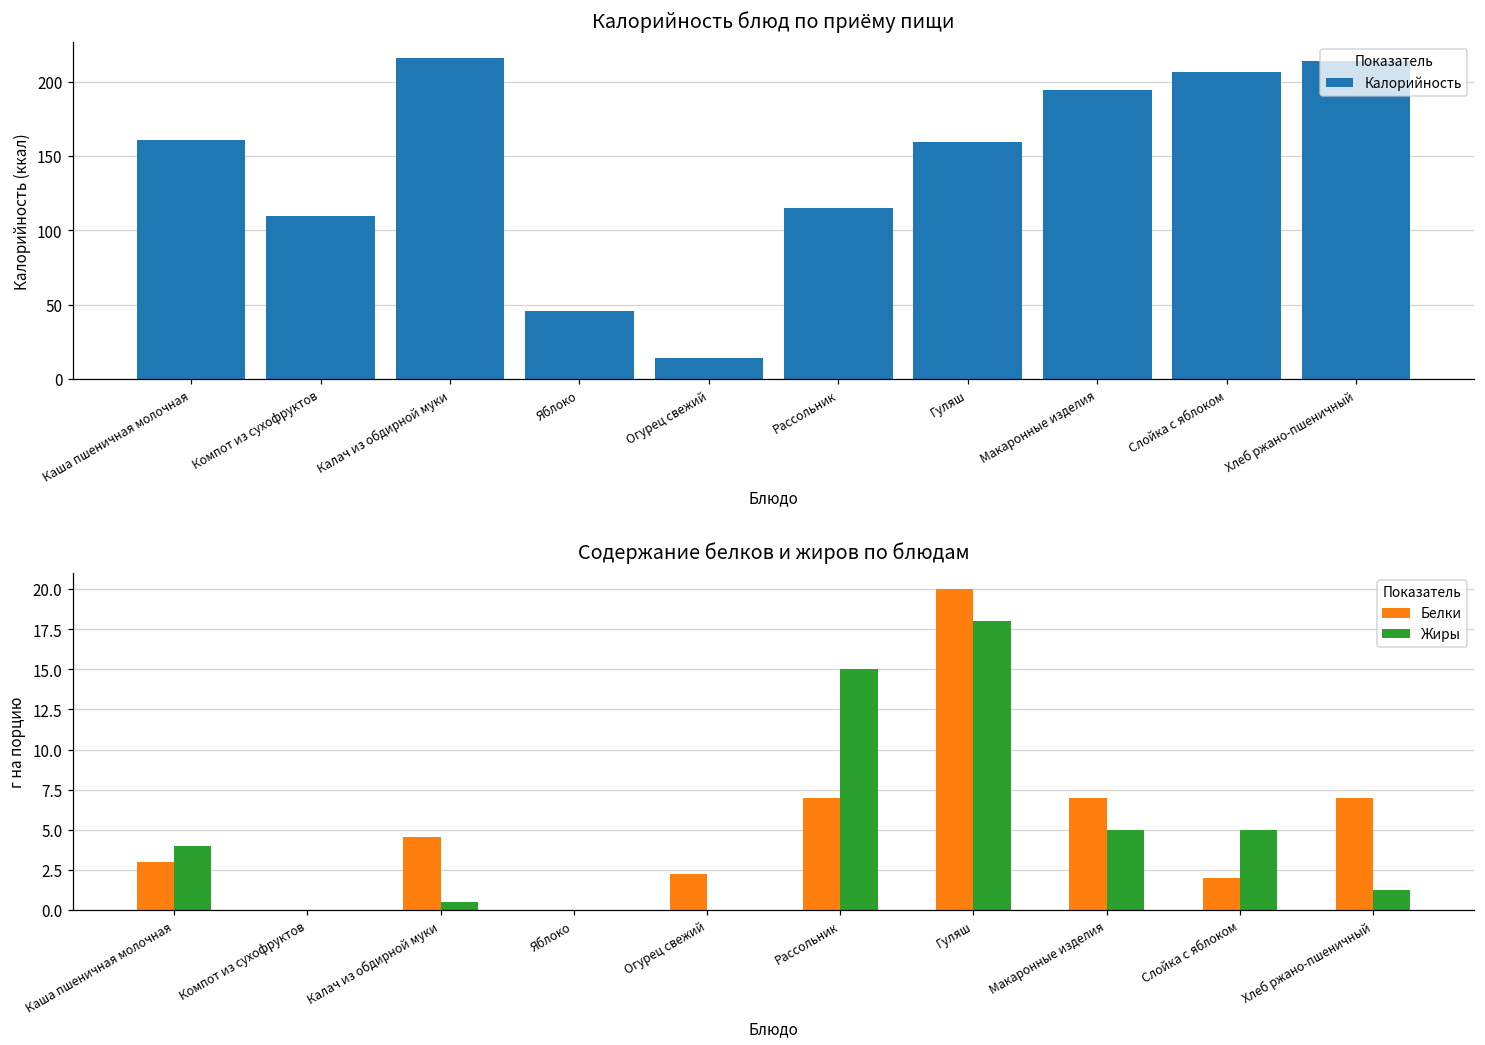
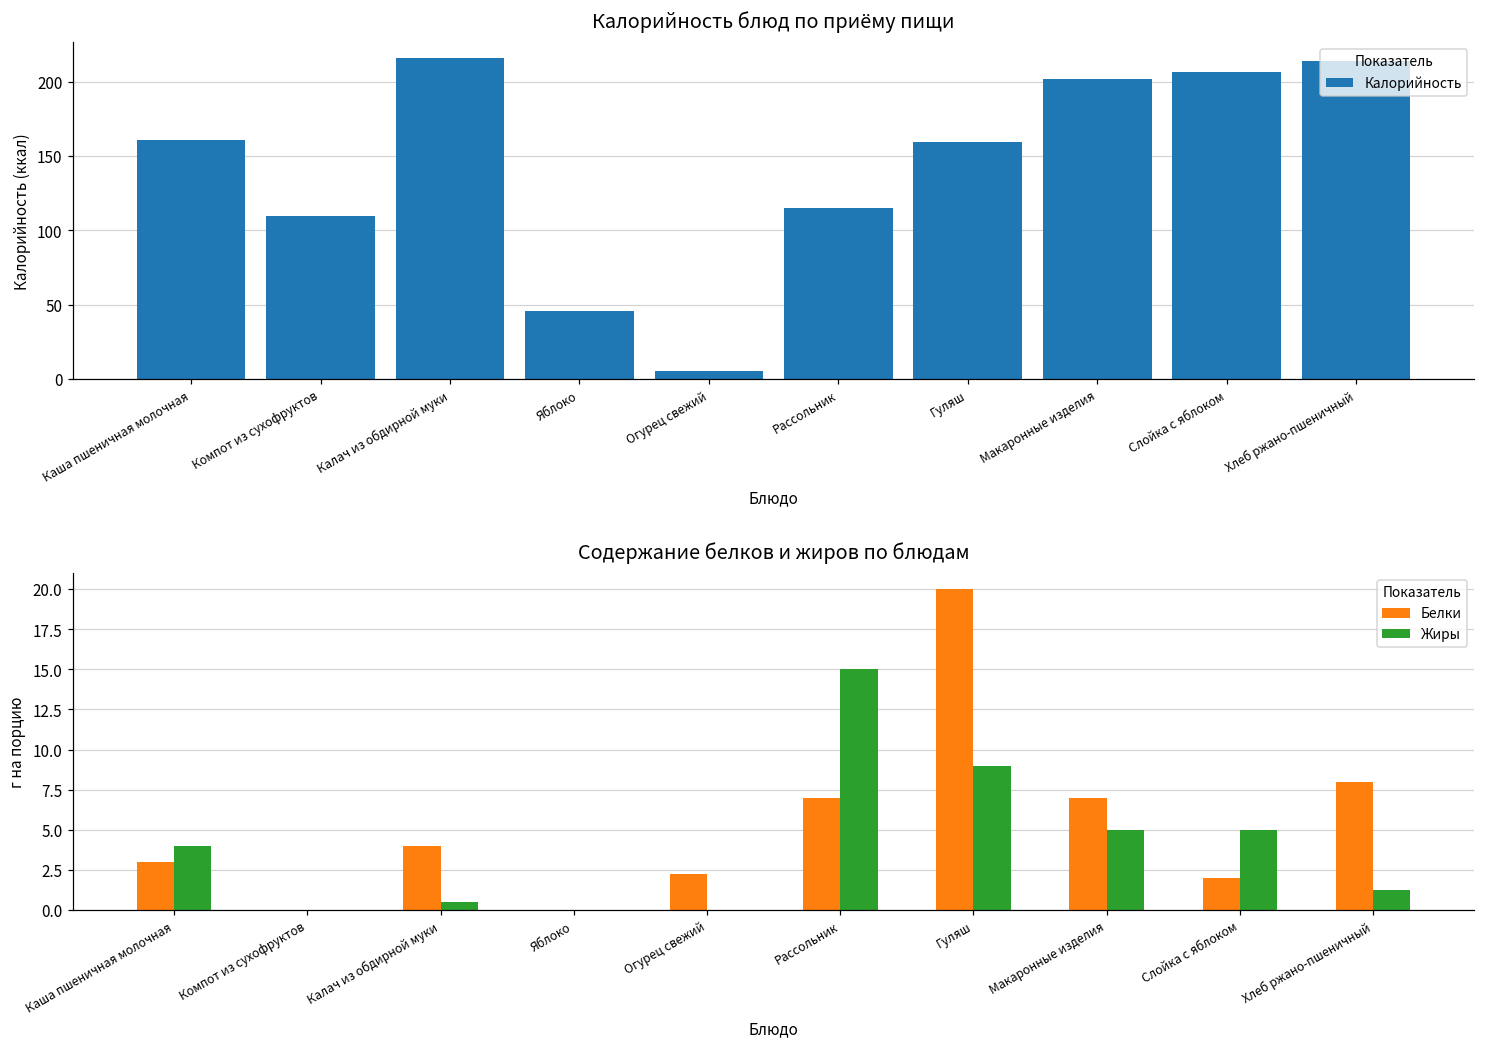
  {
    "Калорийность блюд по приёму пищи": {
      "Каша пшеничная молочная": 161,
      "Компот из сухофруктов": 110,
      "Калач из обдирной муки": 216,
      "Яблоко": 46,
-     "Огурец свежий": 14,
+     "Огурец свежий": 5,
      "Рассольник": 115,
      "Гуляш": 160,
-     "Макаронные изделия": 195,
+     "Макаронные изделия": 202,
      "Слойка с яблоком": 207
    },
    "Содержание белков и жиров по блюдам": {
      "Белки": {
        "Каша пшеничная молочная": 3.0,
        "Компот из сухофруктов": 0.0,
-       "Калач из обдирной муки": 4.6,
+       "Калач из обдирной муки": 4.0,
        "Яблоко": 0.0,
        "Огурец свежий": 2.2,
        "Рассольник": 7.0,
        "Гуляш": 20.0,
        "Макаронные изделия": 7.0,
        "Слойка с яблоком": 2.0,
-       "Хлеб ржано-пшеничный": 7
+       "Хлеб ржано-пшеничный": 8
      },
      "Жиры": {
        "Каша пшеничная молочная": 4,
        "Компот из сухофруктов": 0,
        "Калач из обдирной муки": 0.5,
        "Яблоко": 0,
        "Огурец свежий": 0,
        "Рассольник": 15,
-       "Гуляш": 18,
+       "Гуляш": 9,
        "Макаронные изделия": 5,
        "Слойка с яблоком": 5,
        "Хлеб ржано-пшеничный": 1.2
      }
    }
  }
